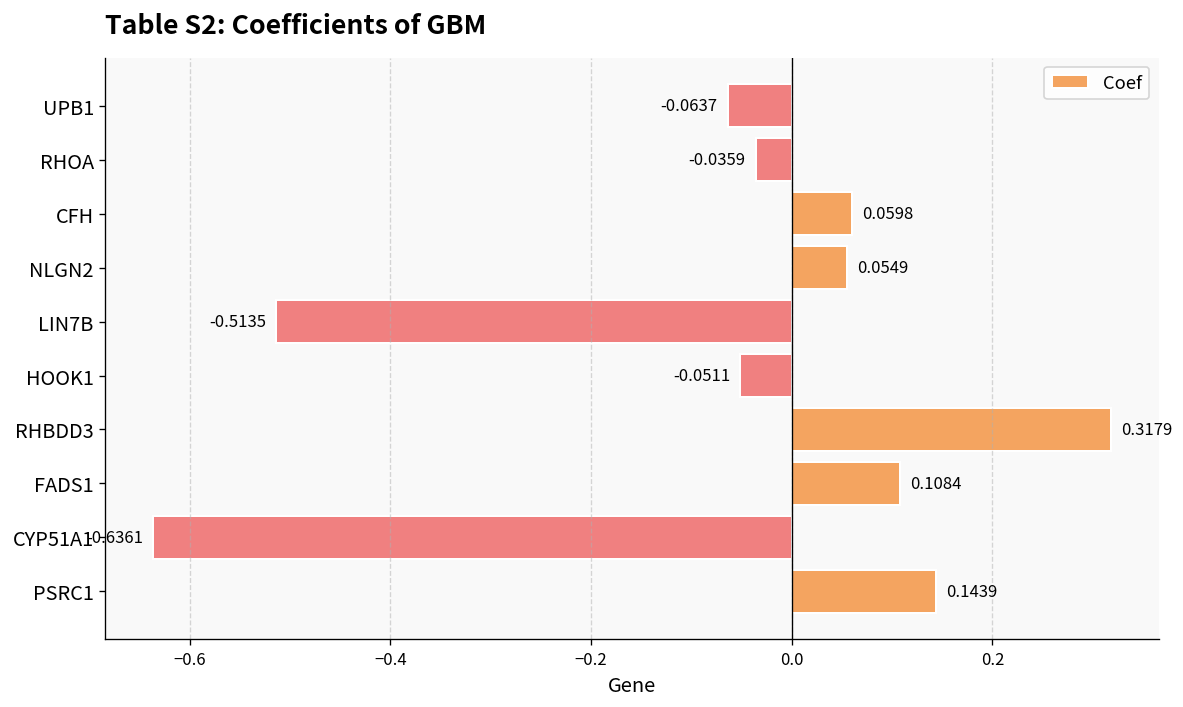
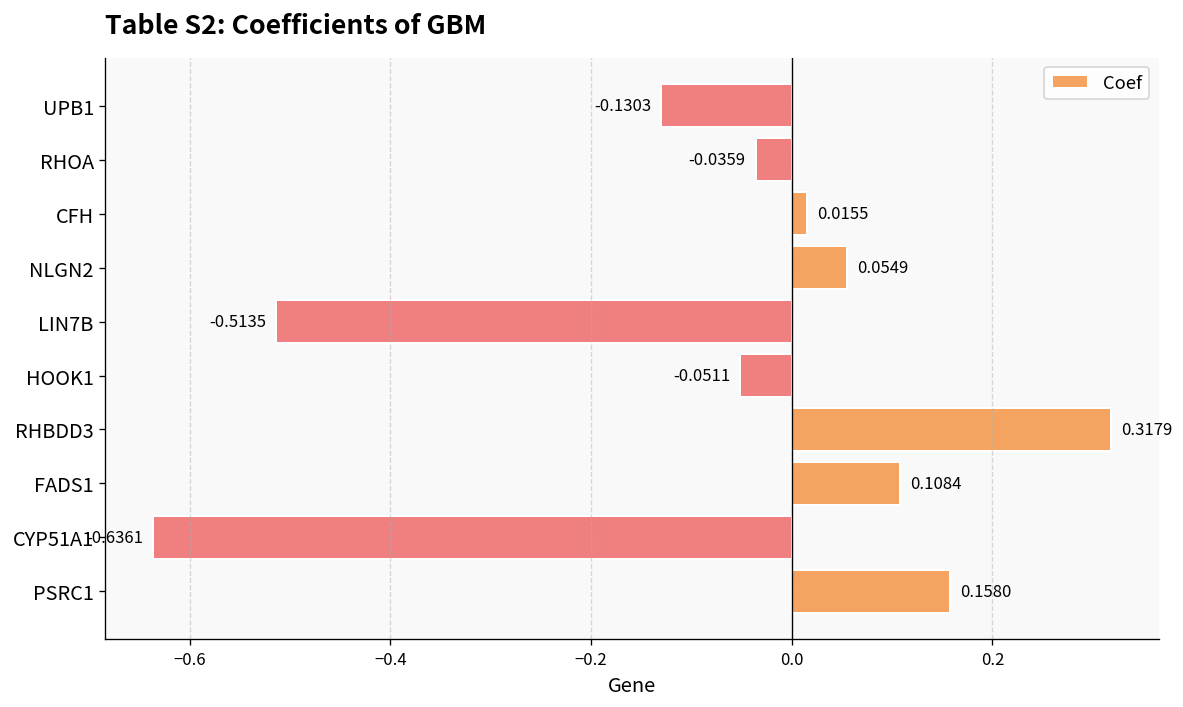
  {
-   "UPB1": -0.0637,
+   "UPB1": -0.1303,
    "RHOA": -0.0359,
-   "CFH": 0.0598,
+   "CFH": 0.0155,
    "NLGN2": 0.0549,
    "LIN7B": -0.5135,
    "HOOK1": -0.0511,
    "RHBDD3": 0.3179,
    "FADS1": 0.1084,
    "CYP51A1": -0.6361,
-   "PSRC1": 0.1439
+   "PSRC1": 0.1580
  }
